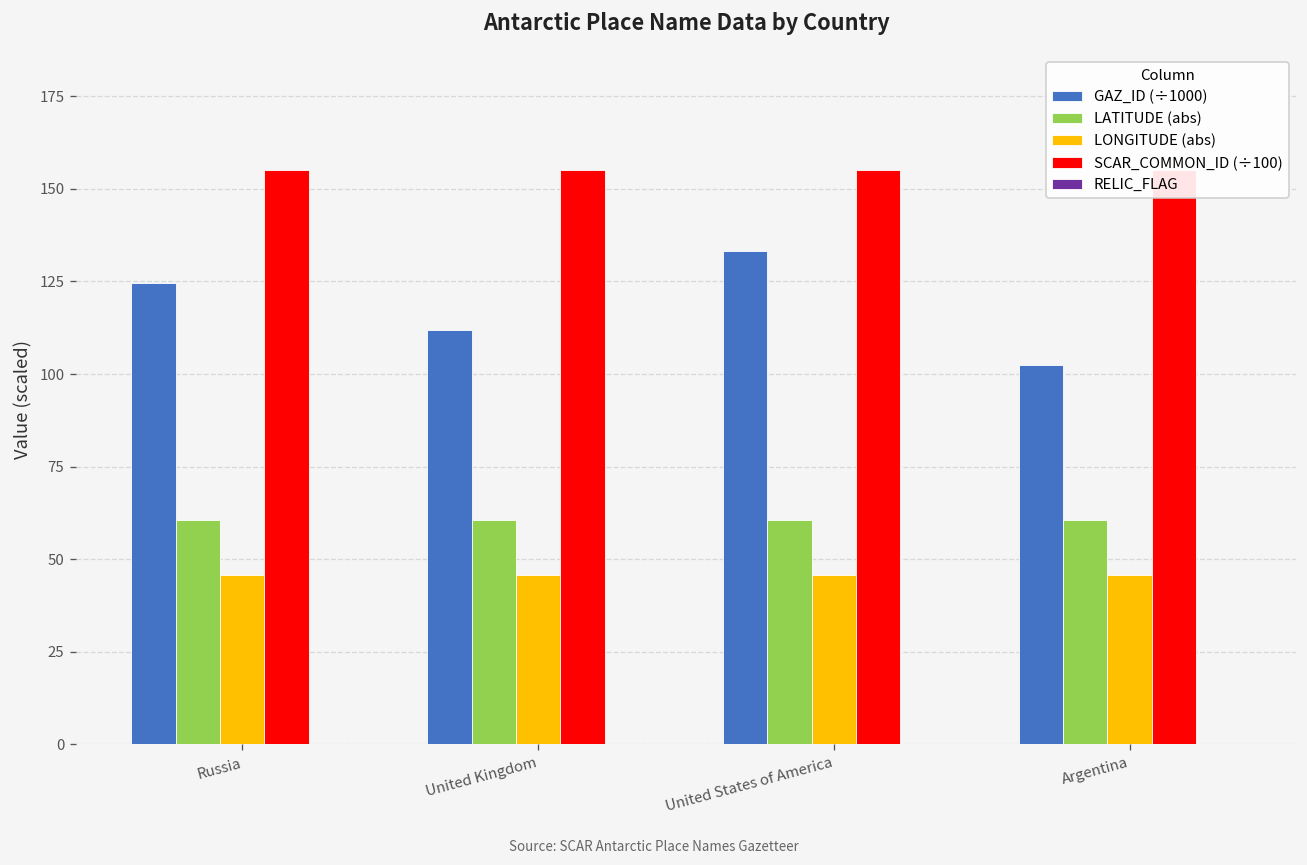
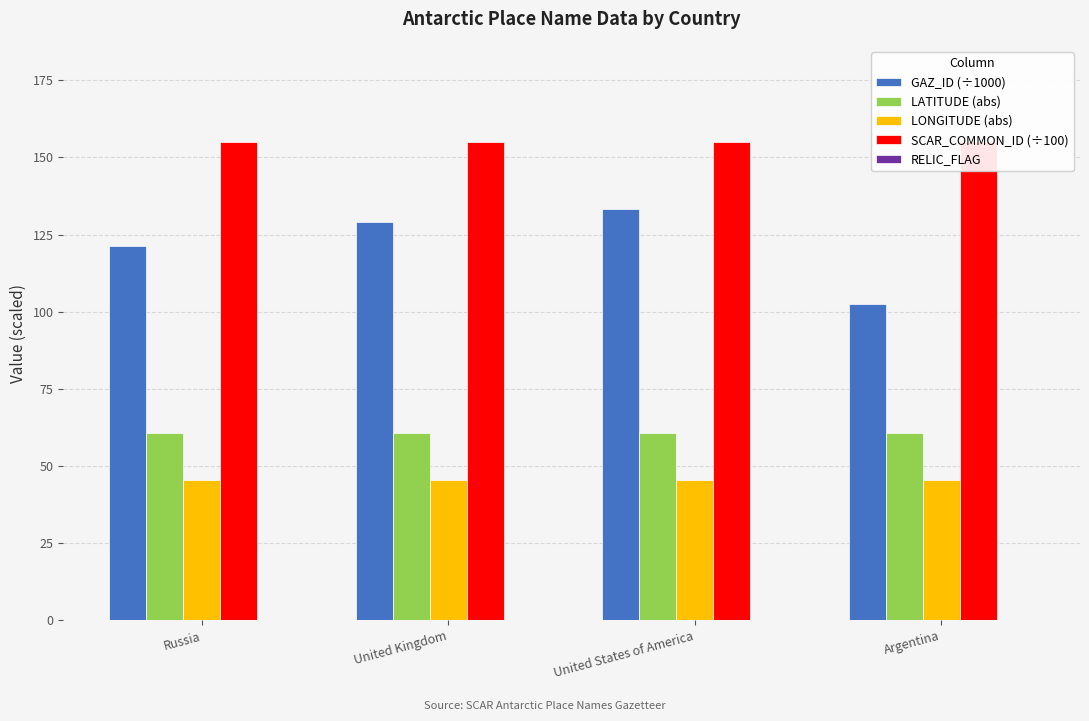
  {
    "GAZ_ID (÷1000)": {
-     "Russia": 125,
-     "United Kingdom": 112,
+     "Russia": 121,
+     "United Kingdom": 129,
      "United States of America": 133,
      "Argentina": 102
    },
    "LATITUDE (abs)": {
      "Russia": 61,
      "United Kingdom": 61,
      "United States of America": 61,
      "Argentina": 61
    },
    "LONGITUDE (abs)": {
      "Russia": 46,
      "United Kingdom": 46,
      "United States of America": 46,
      "Argentina": 46
    },
    "SCAR_COMMON_ID (÷100)": {
      "Russia": 155,
      "United Kingdom": 155,
      "United States of America": 155
    },
    "RELIC_FLAG": {
      "Russia": 0,
      "United Kingdom": 0,
      "United States of America": 0,
      "Argentina": 0
    }
  }
